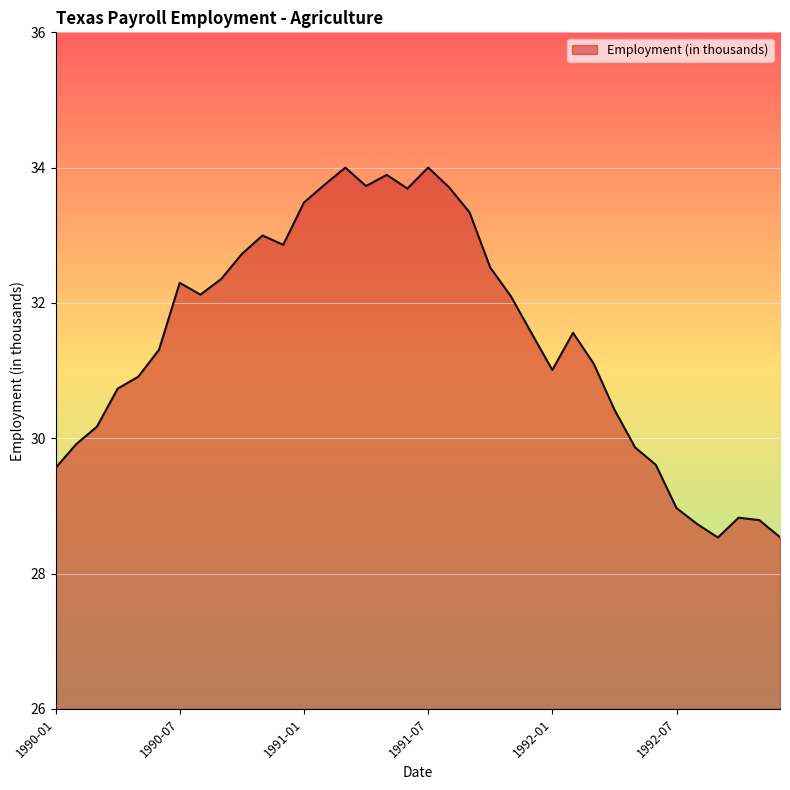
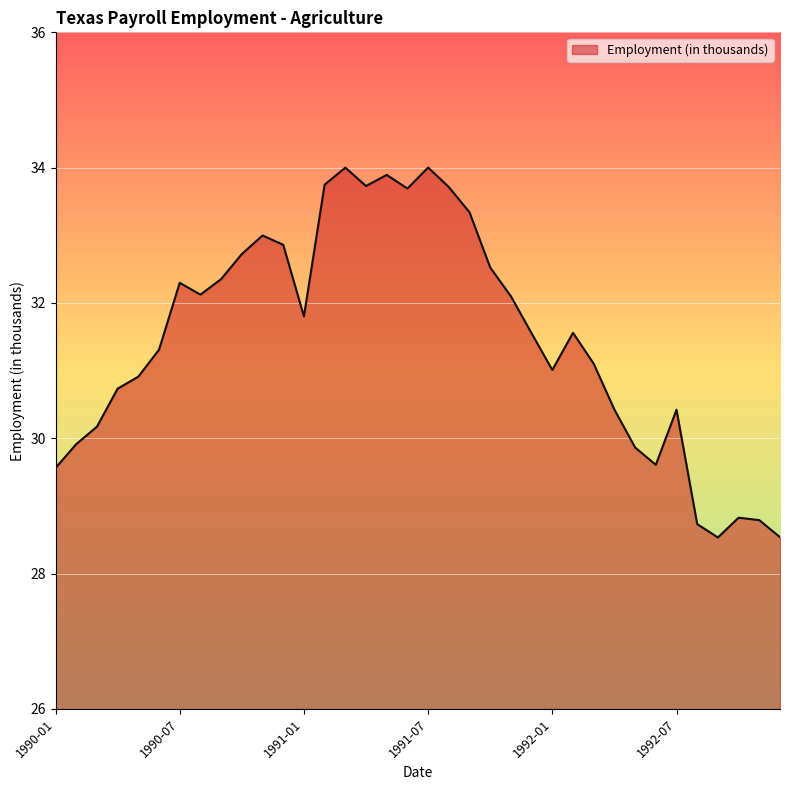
  {
    "1990-01": 29.6,
    "1990-07": 32.3,
-   "1991-01": 33.5,
+   "1991-01": 31.8,
    "1991-07": 34.0,
    "1992-01": 31.0,
-   "1992-07": 29.0
+   "1992-07": 30.4
  }
